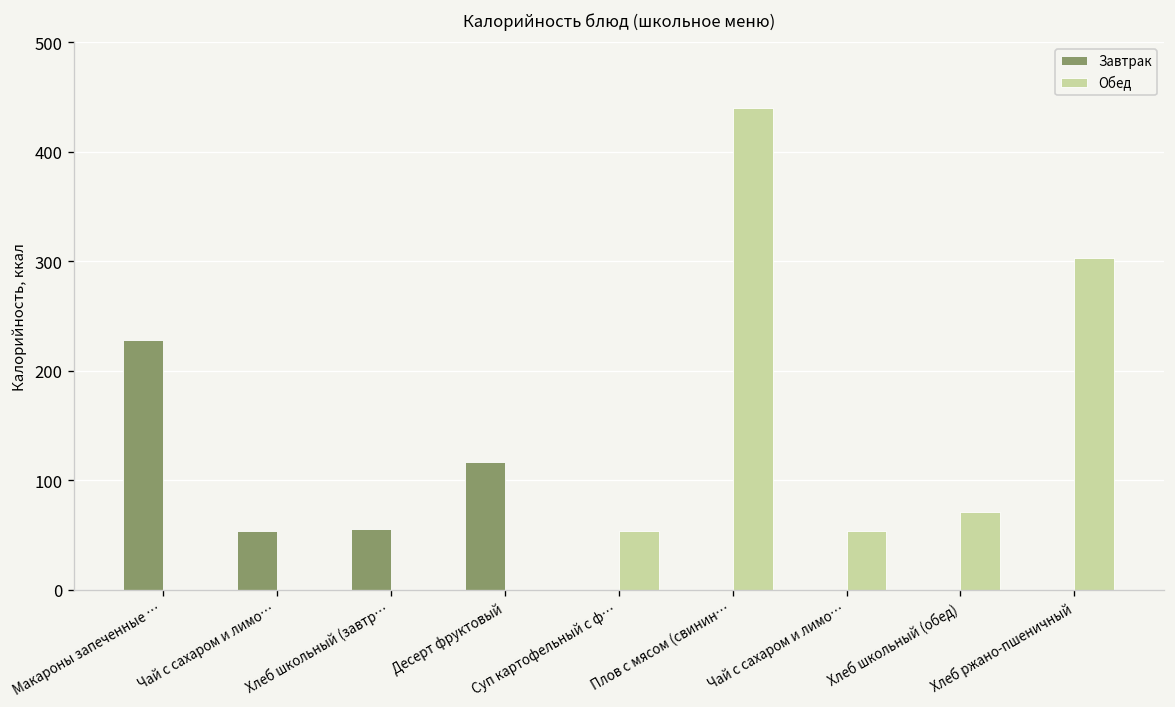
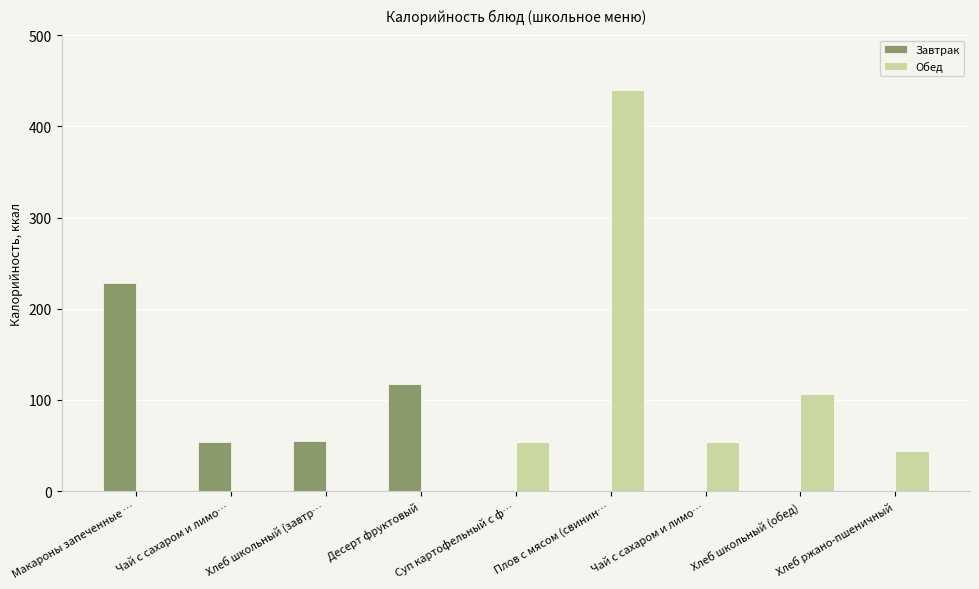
  {
    "Завтрак": {
      "Макароны запеченные …": 230,
      "Хлеб школьный (завтр…": 60,
      "Десерт фруктовый": 120,
      "Суп картофельный с ф…": 0,
      "Плов с мясом (свинин…": 0,
      "Хлеб школьный (обед)": 0,
      "Хлеб ржано-пшеничный": 0
    },
    "Обед": {
      "Макароны запеченные …": 0,
      "Хлеб школьный (завтр…": 0,
      "Десерт фруктовый": 0,
      "Суп картофельный с ф…": 50,
      "Плов с мясом (свинин…": 440,
-     "Хлеб школьный (обед)": 70,
-     "Хлеб ржано-пшеничный": 300
+     "Хлеб школьный (обед)": 110,
+     "Хлеб ржано-пшеничный": 40
    }
  }
